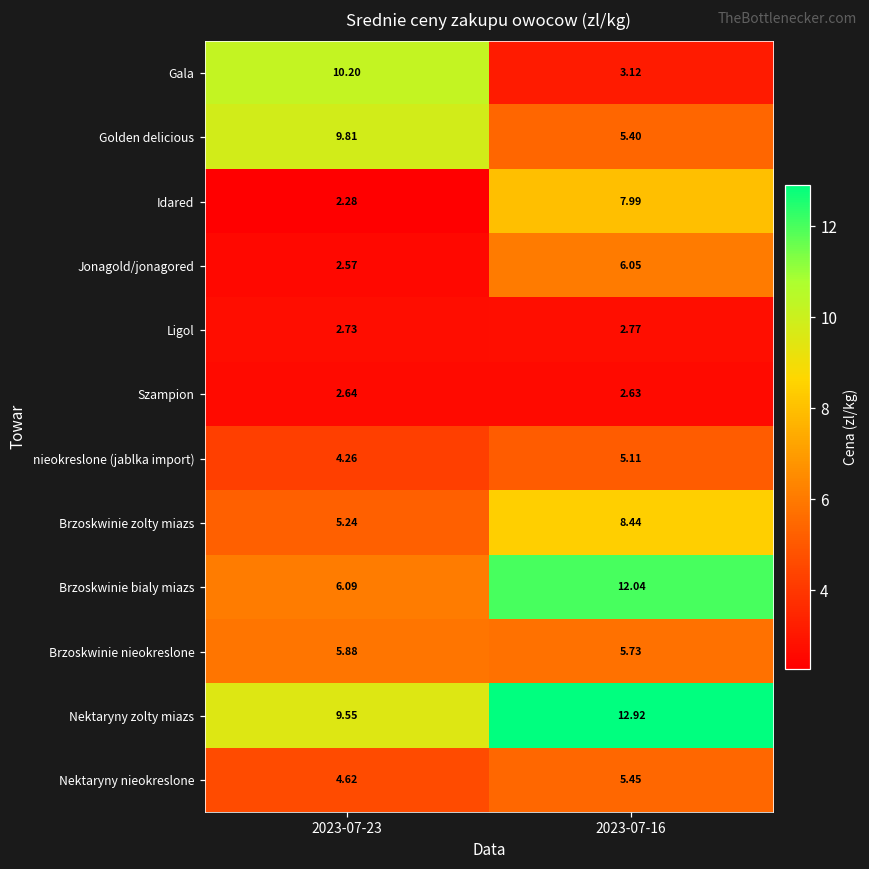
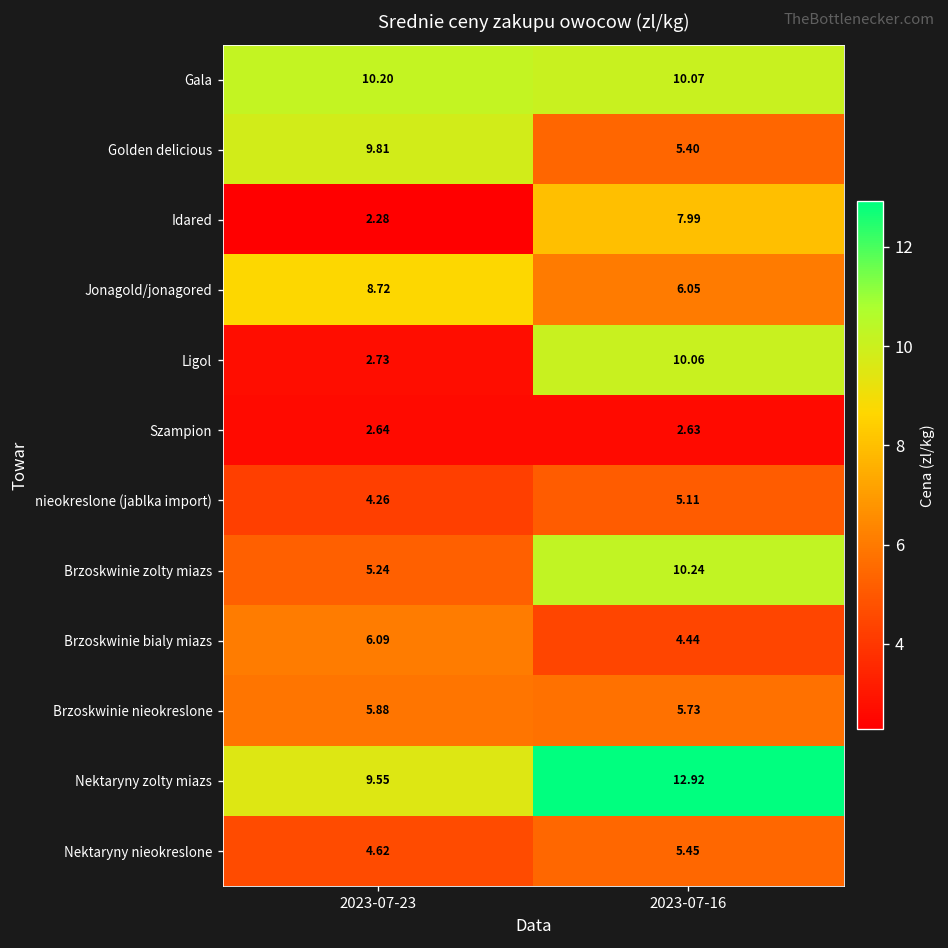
  {
    "Gala": {
      "2023-07-23": 10.20,
-     "2023-07-16": 3.12
+     "2023-07-16": 10.07
    },
    "Golden delicious": {
      "2023-07-23": 9.81,
      "2023-07-16": 5.40
    },
    "Idared": {
      "2023-07-23": 2.28,
      "2023-07-16": 7.99
    },
    "Jonagold/jonagored": {
-     "2023-07-23": 2.57,
+     "2023-07-23": 8.72,
      "2023-07-16": 6.05
    },
    "Ligol": {
      "2023-07-23": 2.73,
-     "2023-07-16": 2.77
+     "2023-07-16": 10.06
    },
    "Szampion": {
      "2023-07-23": 2.64,
      "2023-07-16": 2.63
    },
    "nieokreslone (jablka import)": {
      "2023-07-23": 4.26,
      "2023-07-16": 5.11
    },
    "Brzoskwinie zolty miazs": {
      "2023-07-23": 5.24,
-     "2023-07-16": 8.44
+     "2023-07-16": 10.24
    },
    "Brzoskwinie bialy miazs": {
      "2023-07-23": 6.09,
-     "2023-07-16": 12.04
+     "2023-07-16": 4.44
    },
    "Brzoskwinie nieokreslone": {
      "2023-07-23": 5.88,
      "2023-07-16": 5.73
    },
    "Nektaryny zolty miazs": {
      "2023-07-23": 9.55,
      "2023-07-16": 12.92
    },
    "Nektaryny nieokreslone": {
      "2023-07-23": 4.62,
      "2023-07-16": 5.45
    }
  }
